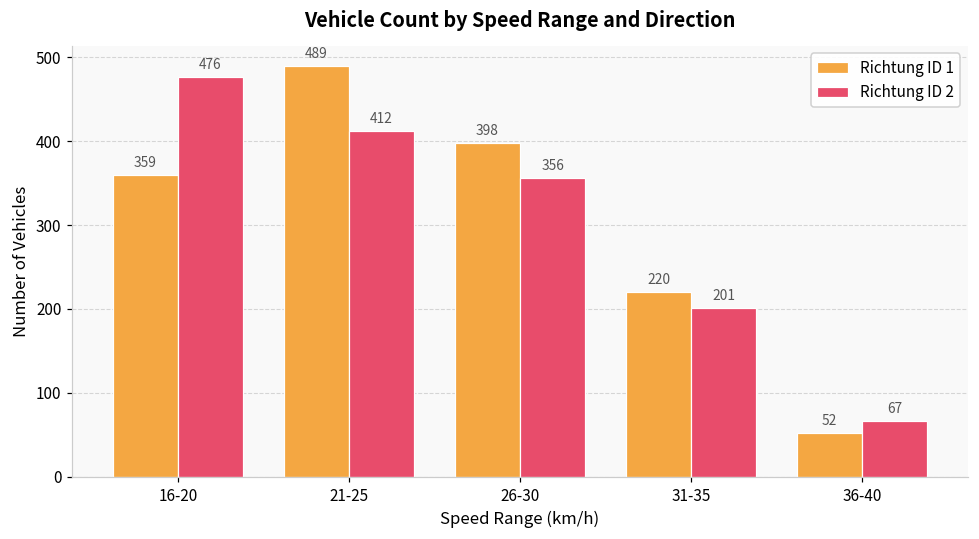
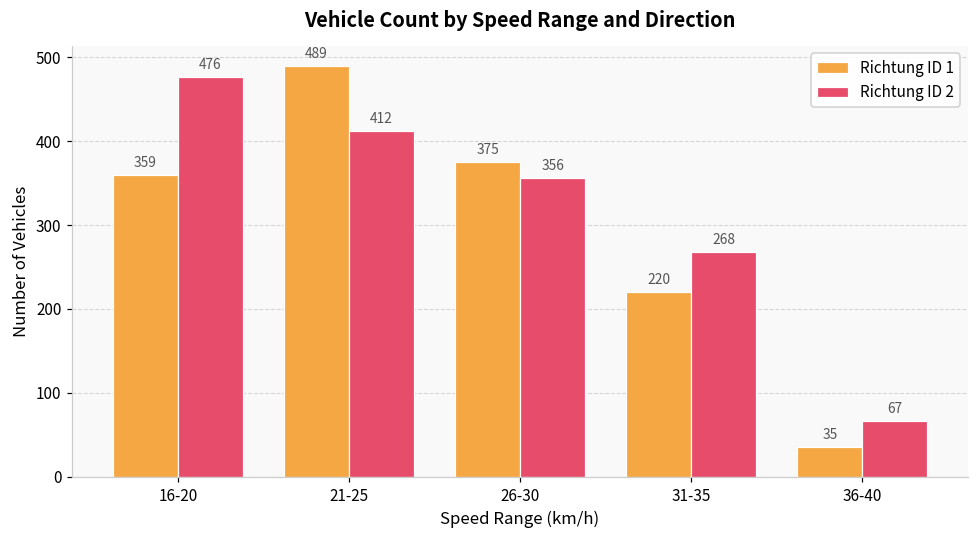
  {
    "Richtung ID 1": {
      "16-20": 359,
      "21-25": 489,
-     "26-30": 398,
+     "26-30": 375,
      "31-35": 220,
-     "36-40": 52
+     "36-40": 35
    },
    "Richtung ID 2": {
      "16-20": 476,
      "21-25": 412,
      "26-30": 356,
-     "31-35": 201,
+     "31-35": 268,
      "36-40": 67
    }
  }
